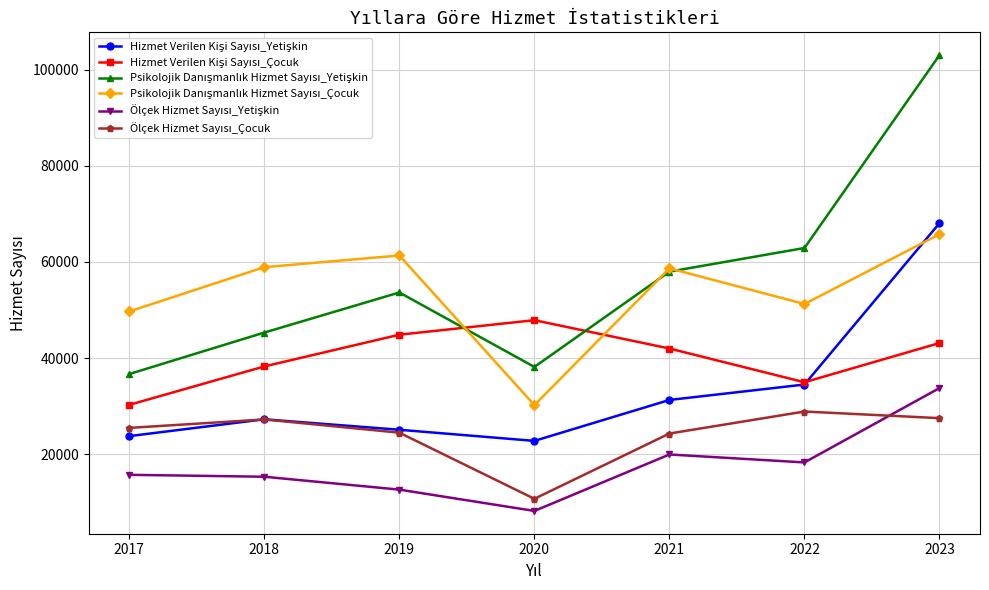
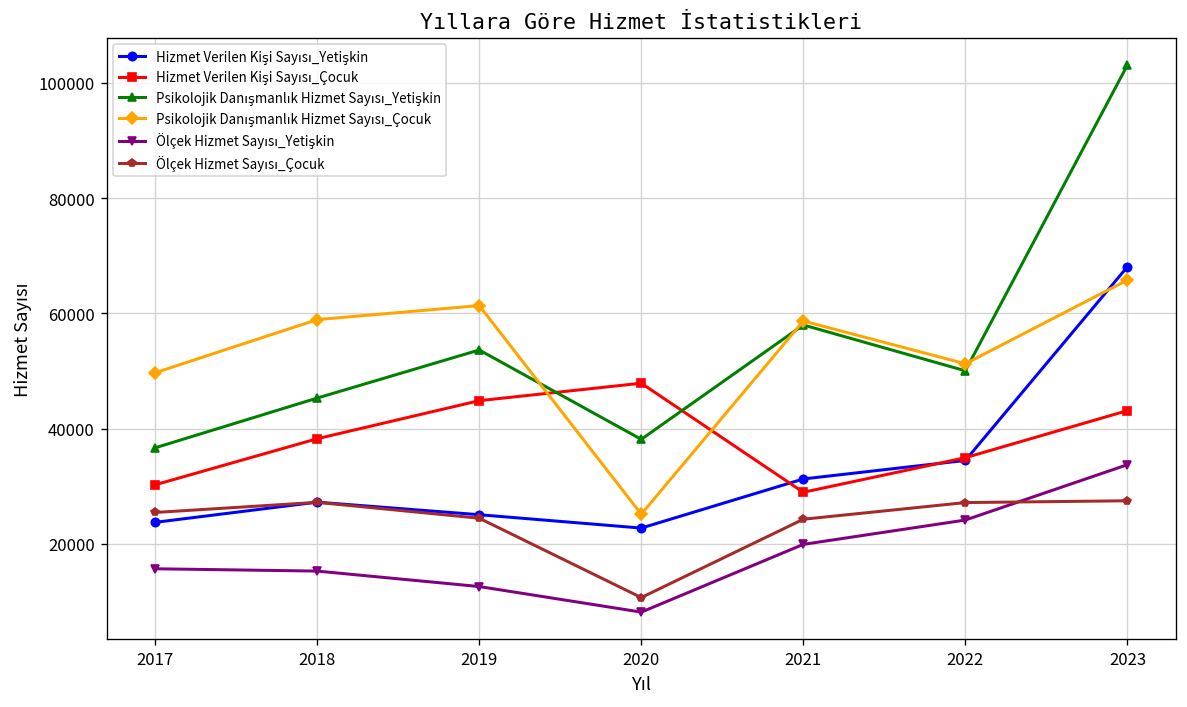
  {
    "Hizmet Verilen Kişi Sayısı_Yetişkin": {
      "2017": 24000,
      "2019": 25000,
      "2020": 23000,
      "2021": 31000,
      "2023": 68000
    },
    "Hizmet Verilen Kişi Sayısı_Çocuk": {
      "2017": 30000,
      "2018": 38000,
      "2019": 45000,
      "2020": 48000,
-     "2021": 42000,
+     "2021": 29000,
      "2023": 43000
    },
    "Psikolojik Danışmanlık Hizmet Sayısı_Yetişkin": {
      "2017": 37000,
      "2018": 45000,
      "2019": 54000,
      "2020": 38000,
      "2021": 58000,
-     "2022": 63000,
+     "2022": 50000,
      "2023": 103000
    },
    "Psikolojik Danışmanlık Hizmet Sayısı_Çocuk": {
      "2017": 50000,
      "2018": 59000,
      "2019": 61000,
-     "2020": 30000,
+     "2020": 25000,
      "2021": 59000,
      "2022": 51000,
      "2023": 66000
    },
    "Ölçek Hizmet Sayısı_Yetişkin": {
      "2017": 16000,
      "2018": 15000,
      "2019": 13000,
      "2020": 8000,
      "2021": 20000,
-     "2022": 18000,
+     "2022": 24000,
      "2023": 34000
    },
    "Ölçek Hizmet Sayısı_Çocuk": {
      "2017": 25000,
      "2019": 24000,
      "2020": 11000,
      "2021": 24000,
-     "2022": 29000,
+     "2022": 27000,
      "2023": 27000
    }
  }
